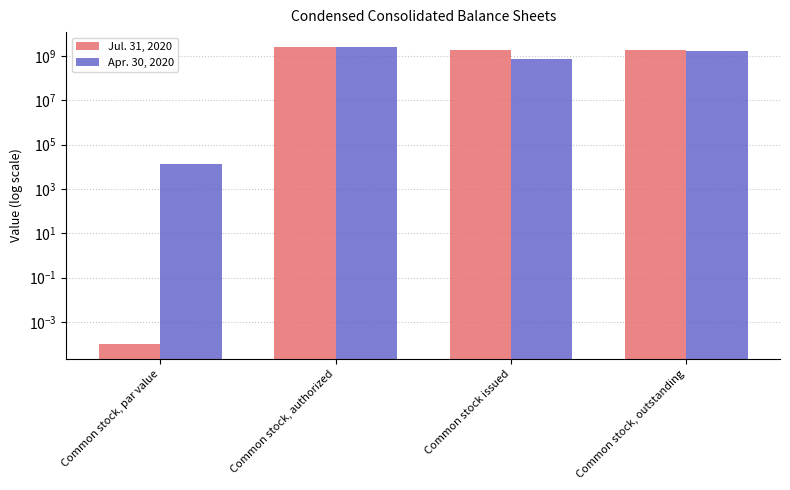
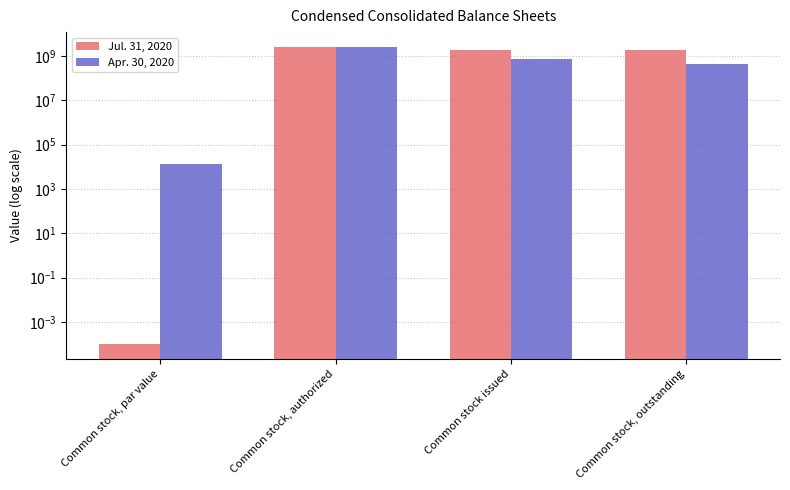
  {
    "Jul. 31, 2020": {
      "Common stock, par value": 0.0001,
      "Common stock, authorized": 2000000000,
      "Common stock issued": 2000000000,
      "Common stock, outstanding": 2000000000
    },
    "Apr. 30, 2020": {
      "Common stock, par value": 10000,
      "Common stock, authorized": 2000000000,
      "Common stock issued": 700000000,
-     "Common stock, outstanding": 2000000000
+     "Common stock, outstanding": 400000000
    }
  }
